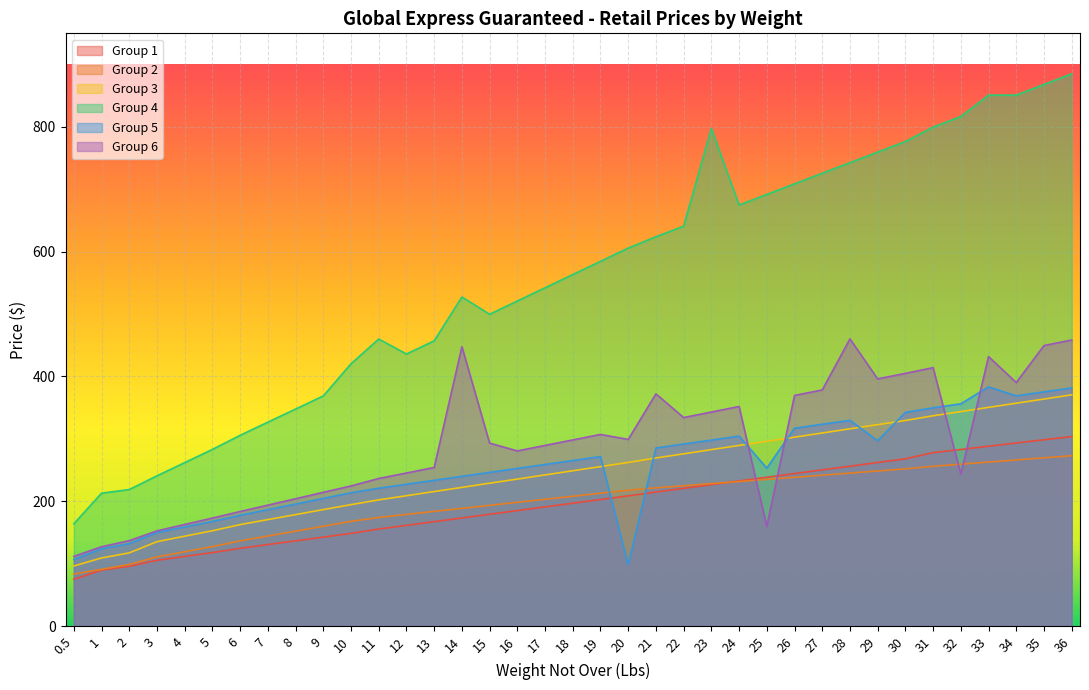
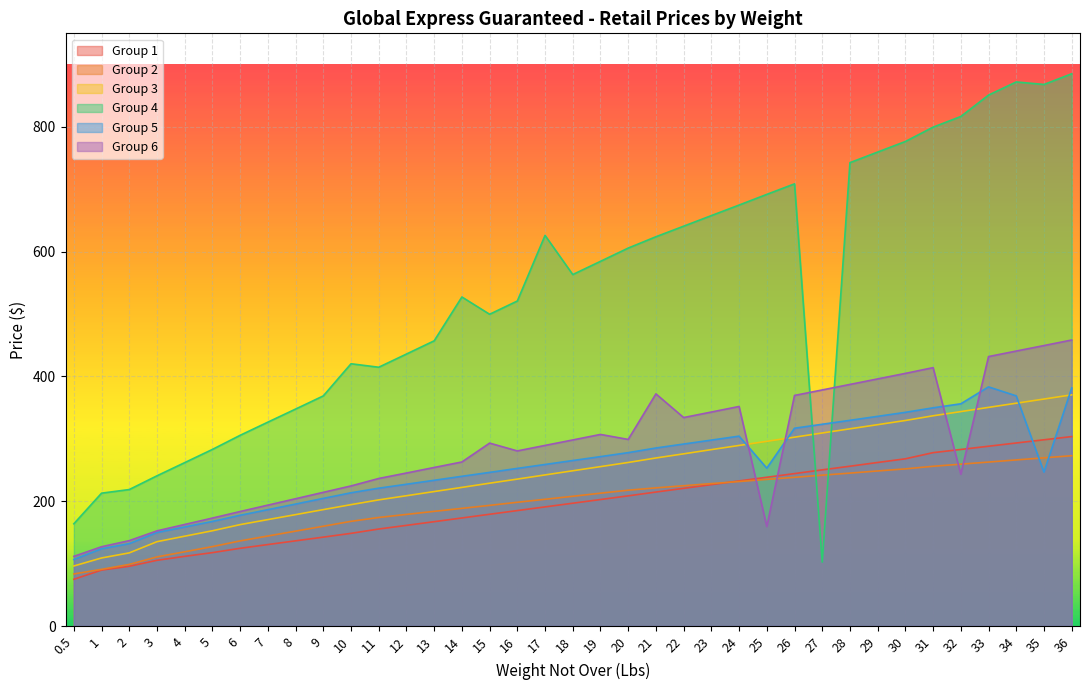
  {
    "Group 4": {
      "0.5": 160,
      "1": 210,
      "2": 220,
      "3": 240,
      "4": 260,
      "5": 280,
      "6": 310,
      "7": 330,
      "8": 350,
      "9": 370,
      "10": 420,
-     "11": 460,
+     "11": 410,
      "12": 440,
      "13": 460,
      "14": 530,
      "15": 500,
      "16": 520,
-     "17": 540,
+     "17": 630,
      "18": 560,
      "19": 580,
      "20": 610,
      "21": 620,
      "22": 640,
-     "23": 800,
+     "23": 660,
      "24": 670,
      "25": 690,
      "26": 710,
-     "27": 730,
+     "27": 100,
      "28": 740,
      "29": 760,
      "30": 780,
      "31": 800,
      "32": 820,
      "33": 850,
-     "34": 850,
+     "34": 870,
      "35": 870,
      "36": 890
    },
    "Group 5": {
      "0.5": 110,
      "2": 130,
      "5": 170,
      "6": 180,
      "7": 190,
      "8": 200,
      "9": 200,
      "10": 210,
      "11": 220,
      "12": 230,
      "13": 230,
      "14": 240,
      "15": 250,
      "16": 250,
      "17": 260,
      "18": 270,
      "19": 270,
-     "20": 100,
+     "20": 280,
      "21": 290,
      "22": 290,
      "23": 300,
      "24": 300,
      "25": 250,
      "26": 320,
      "27": 320,
      "28": 330,
-     "29": 300,
+     "29": 340,
      "30": 340,
      "31": 350,
      "32": 360,
      "33": 380,
      "34": 370,
-     "35": 380,
+     "35": 250,
      "36": 380
    },
    "Group 6": {
      "0.5": 110,
      "2": 140,
      "5": 170,
      "6": 180,
      "7": 190,
      "8": 200,
      "9": 210,
      "10": 220,
      "11": 240,
      "12": 250,
      "13": 250,
-     "14": 450,
+     "14": 260,
      "15": 290,
      "16": 280,
      "17": 290,
      "18": 300,
      "19": 310,
      "20": 300,
      "21": 370,
      "22": 330,
      "23": 340,
      "24": 350,
      "25": 160,
      "26": 370,
      "27": 380,
-     "28": 460,
+     "28": 390,
      "29": 400,
      "30": 400,
      "31": 410,
      "32": 240,
      "33": 430,
-     "34": 390,
+     "34": 440,
      "35": 450,
      "36": 460
    }
  }
